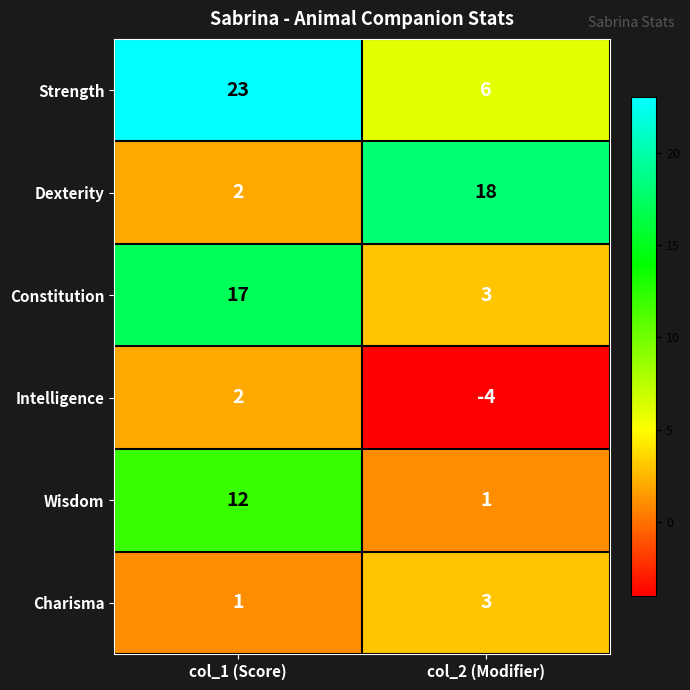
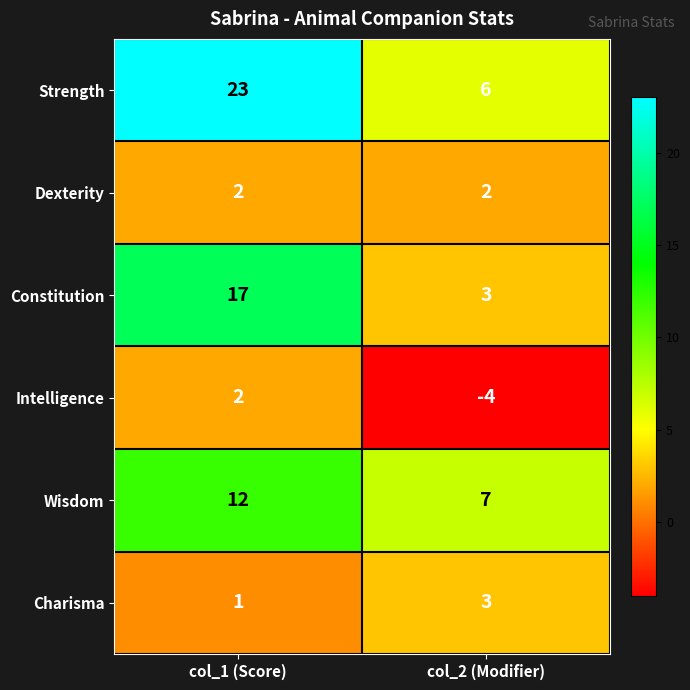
  {
    "Strength": {
      "col_1 (Score)": 23,
      "col_2 (Modifier)": 6
    },
    "Dexterity": {
      "col_1 (Score)": 2,
-     "col_2 (Modifier)": 18
+     "col_2 (Modifier)": 2
    },
    "Constitution": {
      "col_1 (Score)": 17,
      "col_2 (Modifier)": 3
    },
    "Intelligence": {
      "col_1 (Score)": 2,
      "col_2 (Modifier)": -4
    },
    "Wisdom": {
      "col_1 (Score)": 12,
-     "col_2 (Modifier)": 1
+     "col_2 (Modifier)": 7
    },
    "Charisma": {
      "col_1 (Score)": 1,
      "col_2 (Modifier)": 3
    }
  }
